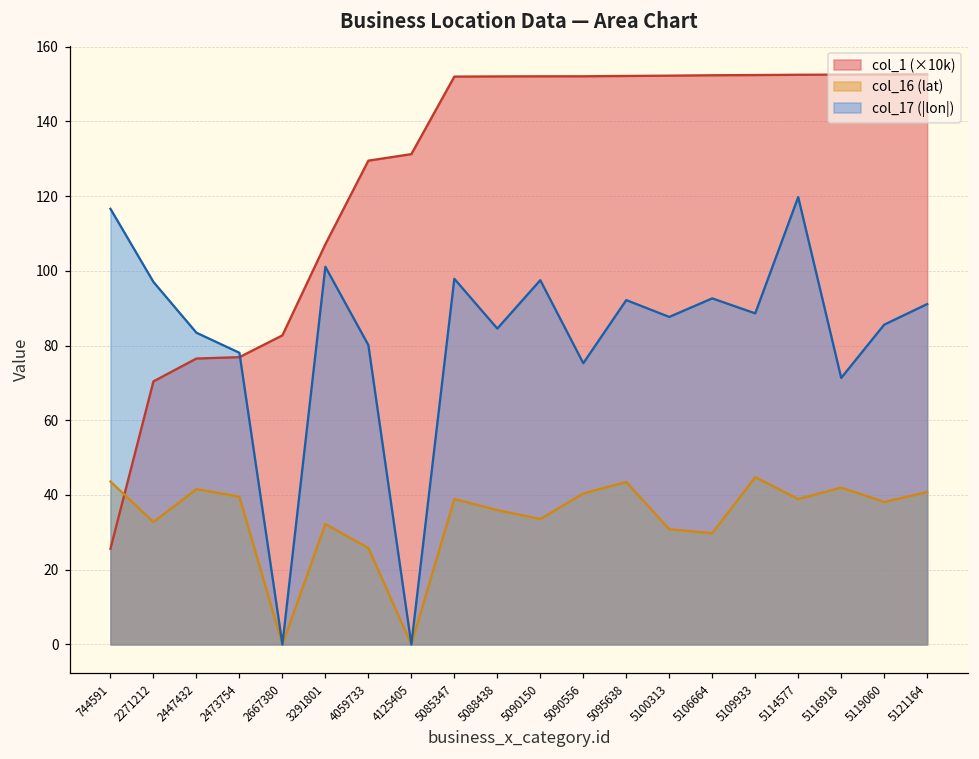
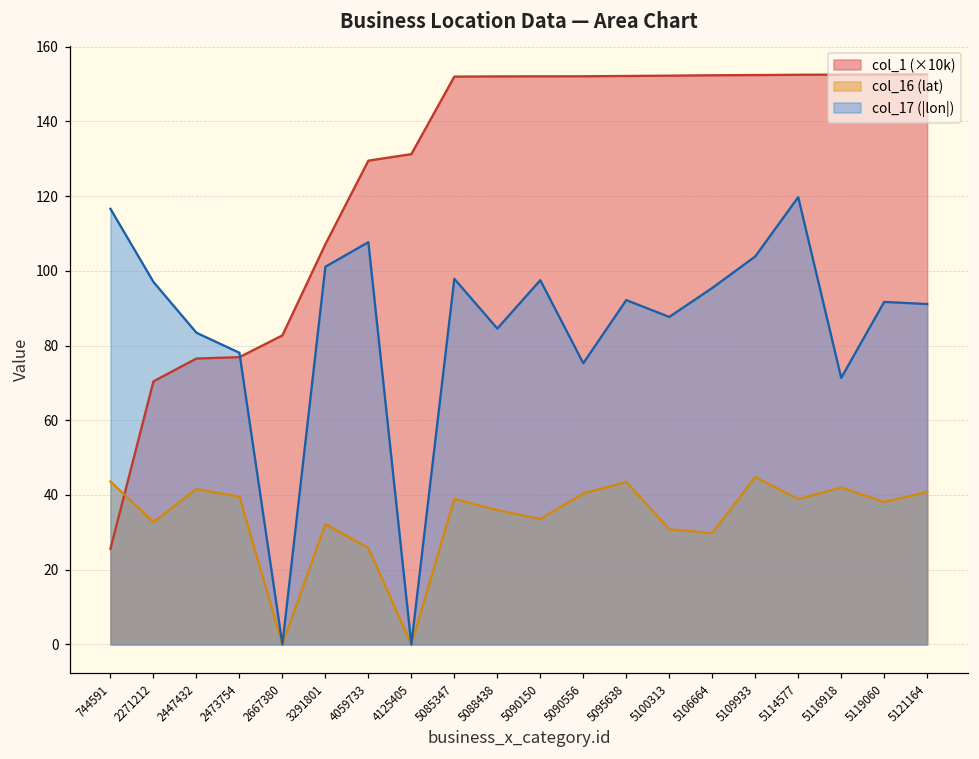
  {
    "col_17 (|lon|)": {
      "744591": 117,
      "2271212": 97,
      "2447432": 83,
      "2473754": 78,
      "3291801": 101,
-     "4059733": 80,
+     "4059733": 108,
      "5085347": 98,
      "5088438": 85,
      "5090150": 97,
      "5090556": 75,
      "5095638": 92,
      "5100313": 88,
-     "5106664": 93,
-     "5109933": 89,
+     "5106664": 95,
+     "5109933": 104,
      "5114577": 120,
      "5116918": 71,
-     "5119060": 86,
+     "5119060": 92,
      "5121164": 91
    }
  }
